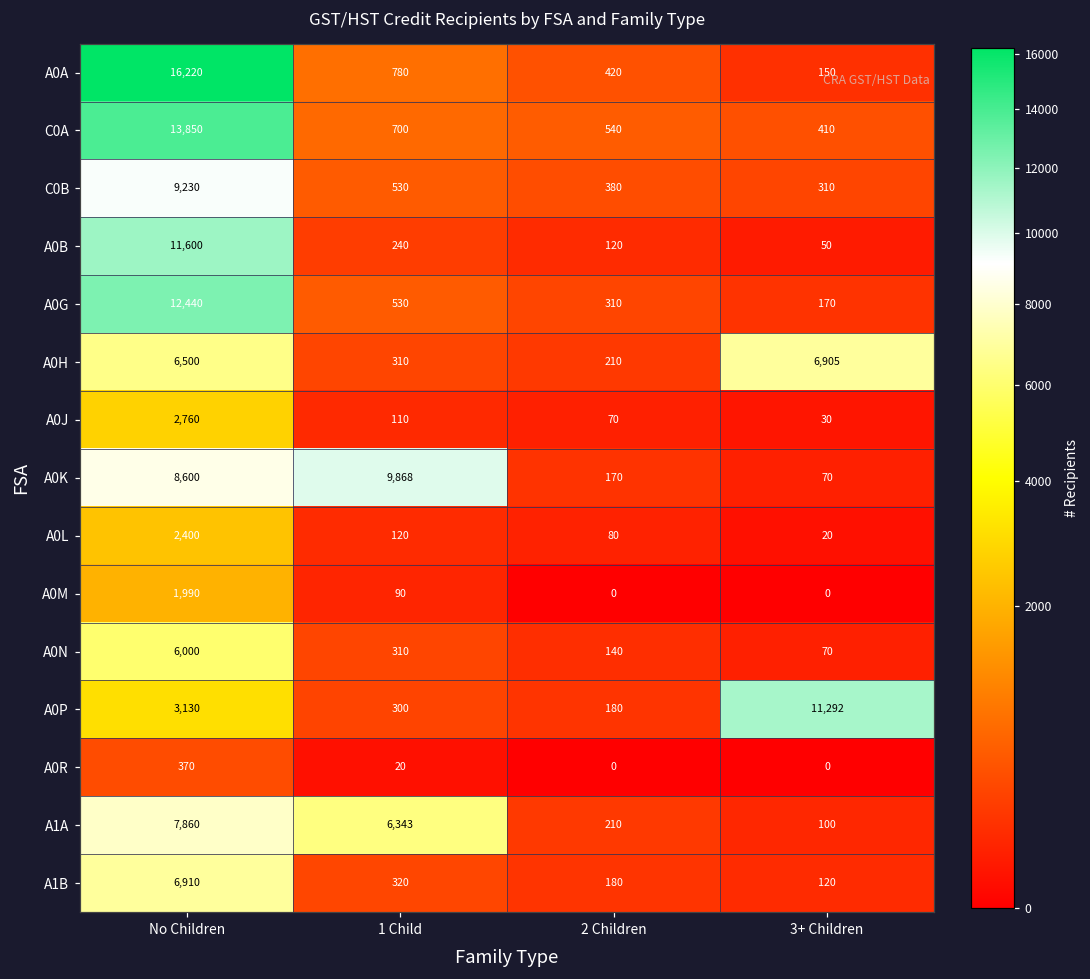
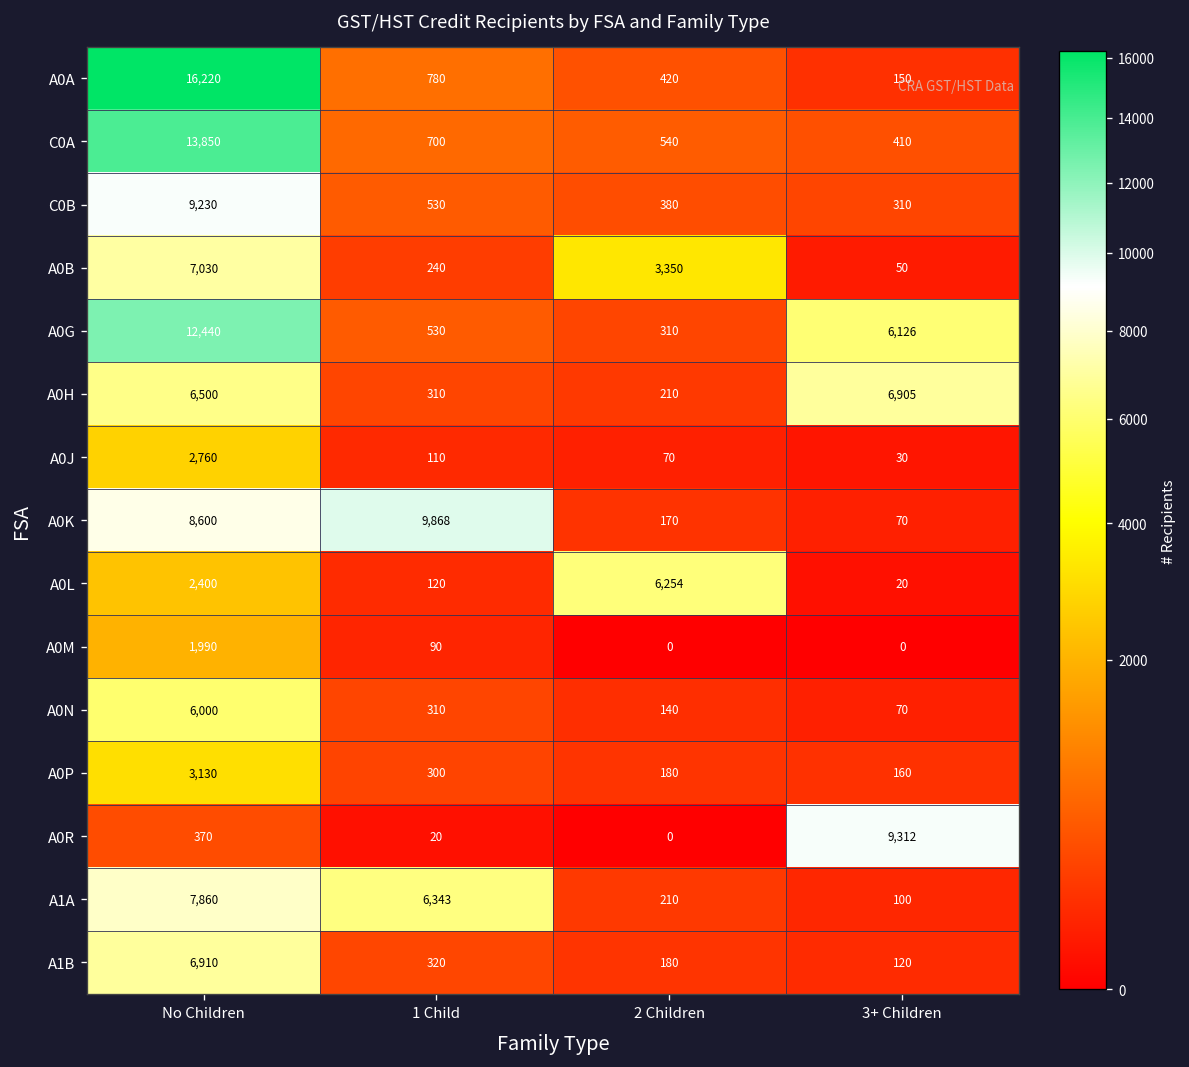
  {
    "A0A": {
      "No Children": "16,220",
      "1 Child": "780",
      "2 Children": "420",
      "3+ Children": "150"
    },
    "C0A": {
      "No Children": "13,850",
      "1 Child": "700",
      "2 Children": "540",
      "3+ Children": "410"
    },
    "C0B": {
      "No Children": "9,230",
      "1 Child": "530",
      "2 Children": "380",
      "3+ Children": "310"
    },
    "A0B": {
-     "No Children": "11,600",
+     "No Children": "7,030",
      "1 Child": "240",
-     "2 Children": "120",
+     "2 Children": "3,350",
      "3+ Children": "50"
    },
    "A0G": {
      "No Children": "12,440",
      "1 Child": "530",
      "2 Children": "310",
-     "3+ Children": "170"
+     "3+ Children": "6,126"
    },
    "A0H": {
      "No Children": "6,500",
      "1 Child": "310",
      "2 Children": "210",
      "3+ Children": "6,905"
    },
    "A0J": {
      "No Children": "2,760",
      "1 Child": "110",
      "2 Children": "70",
      "3+ Children": "30"
    },
    "A0K": {
      "No Children": "8,600",
      "1 Child": "9,868",
      "2 Children": "170",
      "3+ Children": "70"
    },
    "A0L": {
      "No Children": "2,400",
      "1 Child": "120",
-     "2 Children": "80",
+     "2 Children": "6,254",
      "3+ Children": "20"
    },
    "A0M": {
      "No Children": "1,990",
      "1 Child": "90",
      "2 Children": "0",
      "3+ Children": "0"
    },
    "A0N": {
      "No Children": "6,000",
      "1 Child": "310",
      "2 Children": "140",
      "3+ Children": "70"
    },
    "A0P": {
      "No Children": "3,130",
      "1 Child": "300",
      "2 Children": "180",
-     "3+ Children": "11,292"
+     "3+ Children": "160"
    },
    "A0R": {
      "No Children": "370",
      "1 Child": "20",
      "2 Children": "0",
-     "3+ Children": "0"
+     "3+ Children": "9,312"
    },
    "A1A": {
      "No Children": "7,860",
      "1 Child": "6,343",
      "2 Children": "210",
      "3+ Children": "100"
    },
    "A1B": {
      "No Children": "6,910",
      "1 Child": "320",
      "2 Children": "180",
      "3+ Children": "120"
    }
  }
